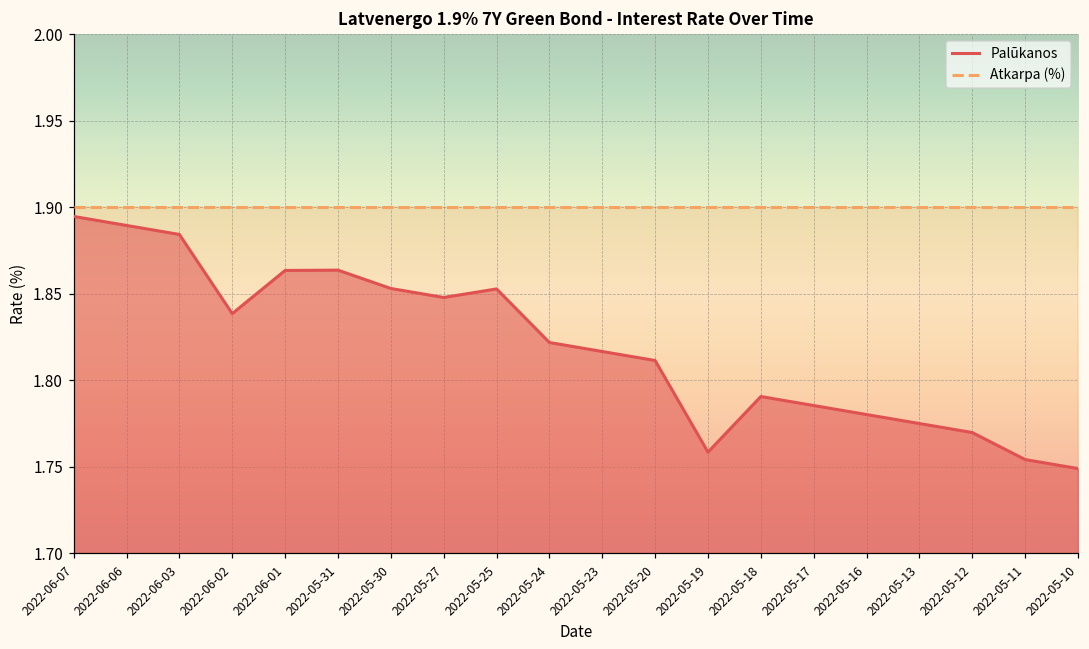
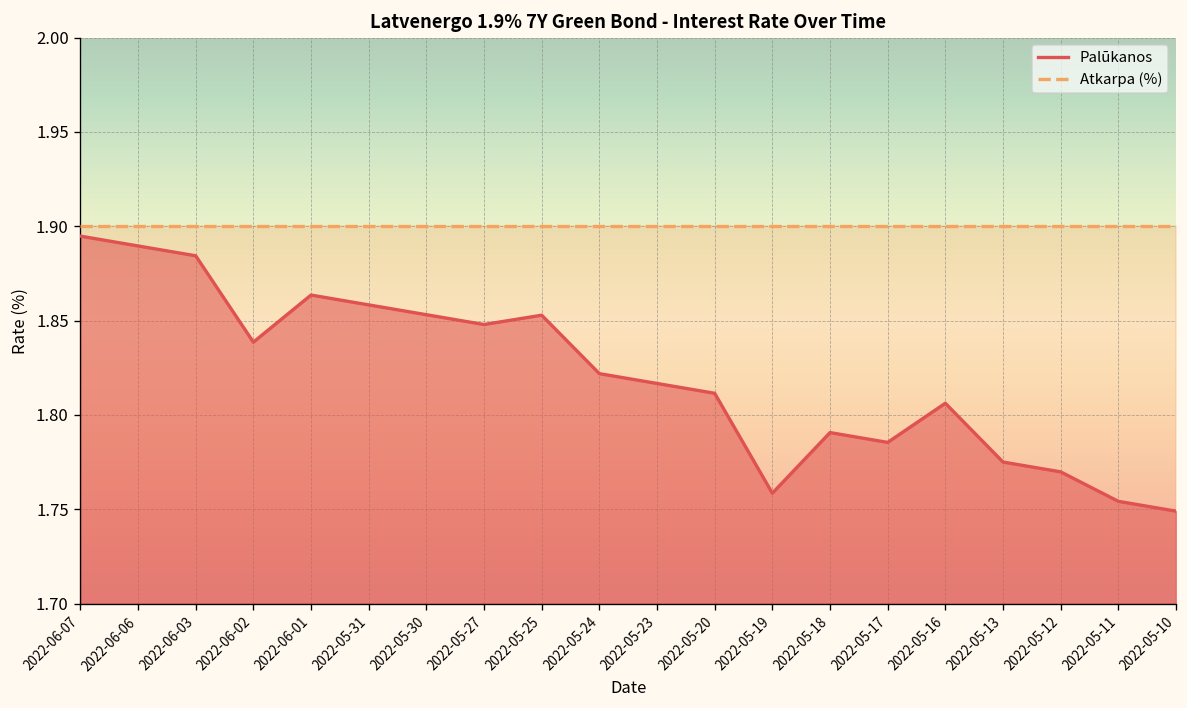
  {
    "Palūkanos": {
      "2022-06-07": 1.895,
      "2022-06-06": 1.890,
      "2022-06-03": 1.884,
      "2022-06-02": 1.839,
      "2022-06-01": 1.864,
-     "2022-05-31": 1.864,
+     "2022-05-31": 1.858,
      "2022-05-30": 1.853,
      "2022-05-27": 1.848,
      "2022-05-25": 1.853,
      "2022-05-24": 1.822,
      "2022-05-23": 1.817,
      "2022-05-20": 1.812,
      "2022-05-19": 1.759,
      "2022-05-18": 1.791,
      "2022-05-17": 1.785,
-     "2022-05-16": 1.780,
+     "2022-05-16": 1.806,
      "2022-05-13": 1.775,
      "2022-05-12": 1.770,
      "2022-05-11": 1.754,
      "2022-05-10": 1.749
    },
    "Atkarpa (%)": {
      "2022-06-07": 1.900,
      "2022-06-06": 1.900,
      "2022-06-03": 1.900,
      "2022-06-02": 1.900,
      "2022-06-01": 1.900,
      "2022-05-31": 1.900,
      "2022-05-30": 1.900,
      "2022-05-27": 1.900,
      "2022-05-25": 1.900,
      "2022-05-24": 1.900,
      "2022-05-23": 1.900,
      "2022-05-20": 1.900,
      "2022-05-19": 1.900,
      "2022-05-18": 1.900,
      "2022-05-17": 1.900,
      "2022-05-16": 1.900,
      "2022-05-13": 1.900,
      "2022-05-12": 1.900,
      "2022-05-11": 1.900,
      "2022-05-10": 1.900
    }
  }
